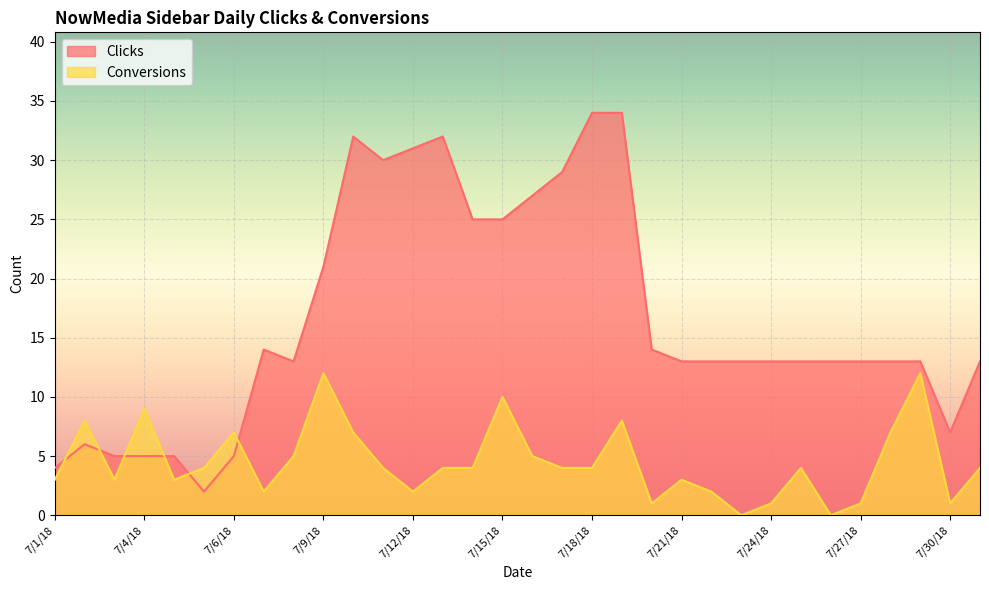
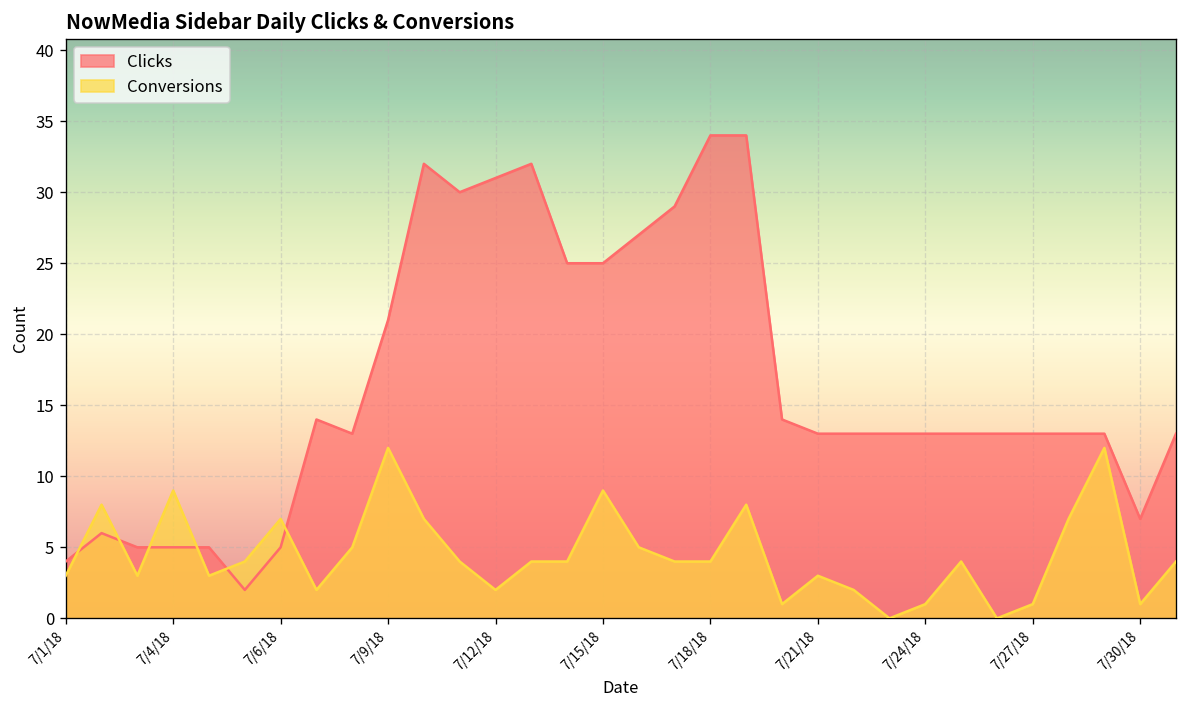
  {
    "Clicks": {
      "7/1/18": 4,
      "7/4/18": 5,
      "7/9/18": 21,
      "7/12/18": 31,
      "7/15/18": 25,
      "7/18/18": 34,
      "7/21/18": 13,
      "7/24/18": 13,
      "7/27/18": 13,
      "7/30/18": 7
    },
    "Conversions": {
      "7/1/18": 3,
      "7/4/18": 9,
      "7/9/18": 12,
      "7/12/18": 2,
-     "7/15/18": 10,
+     "7/15/18": 9,
      "7/18/18": 4,
      "7/21/18": 3,
      "7/24/18": 1,
      "7/27/18": 1,
      "7/30/18": 1
    }
  }
